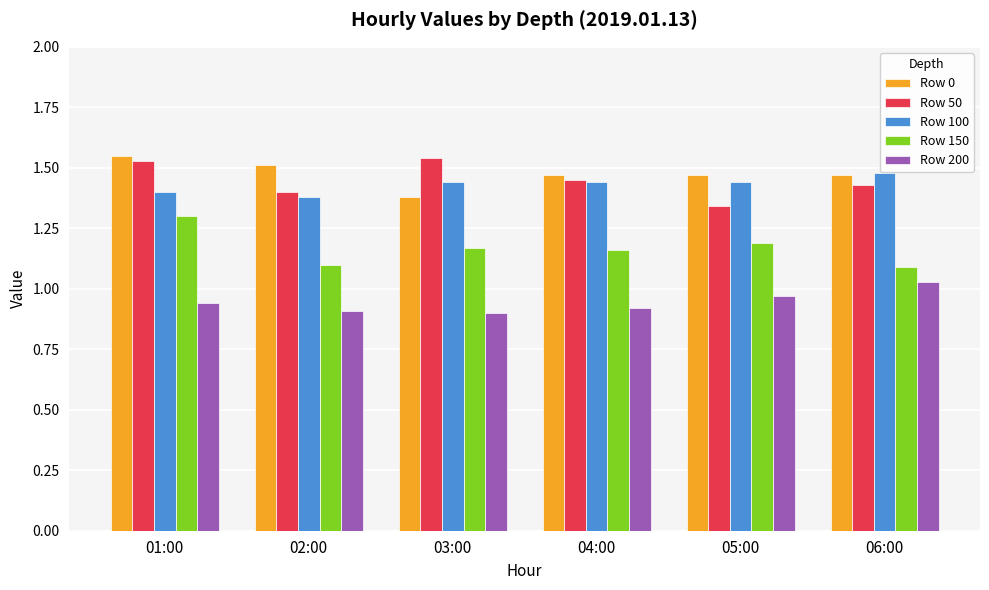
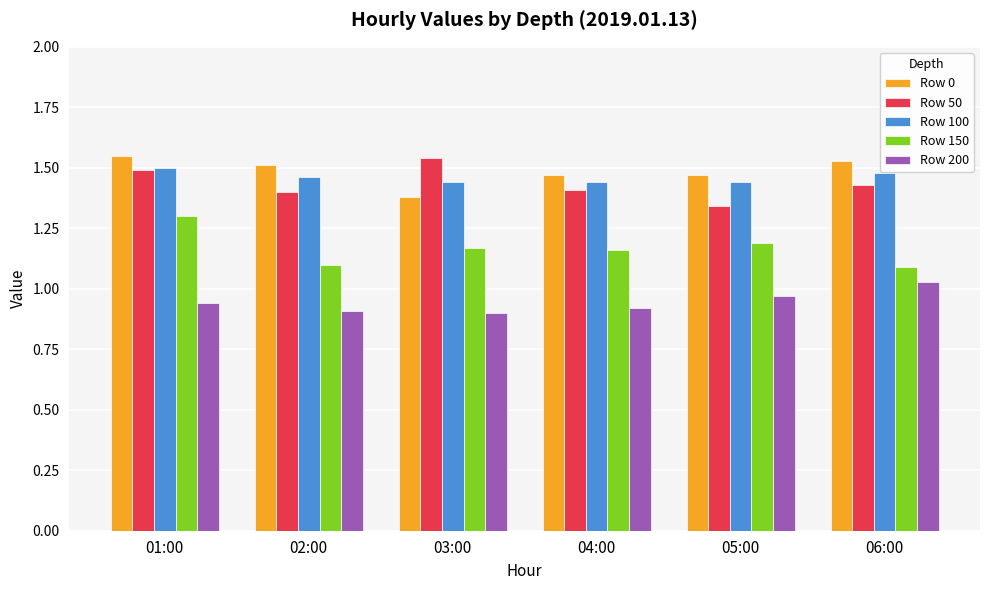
  {
    "Row 0": {
      "01:00": 1.55,
      "02:00": 1.51,
      "03:00": 1.38,
      "04:00": 1.47,
      "05:00": 1.47,
-     "06:00": 1.47
+     "06:00": 1.53
    },
    "Row 50": {
-     "01:00": 1.53,
+     "01:00": 1.49,
      "02:00": 1.40,
      "03:00": 1.54,
-     "04:00": 1.45,
+     "04:00": 1.41,
      "05:00": 1.34,
      "06:00": 1.43
    },
    "Row 100": {
-     "01:00": 1.4,
-     "02:00": 1.38,
+     "01:00": 1.5,
+     "02:00": 1.46,
      "03:00": 1.44,
      "04:00": 1.44,
      "05:00": 1.44,
      "06:00": 1.48
    },
    "Row 150": {
      "01:00": 1.30,
      "02:00": 1.10,
      "03:00": 1.17,
      "04:00": 1.16,
      "05:00": 1.19,
      "06:00": 1.09
    },
    "Row 200": {
      "01:00": 0.94,
      "02:00": 0.91,
      "03:00": 0.90,
      "04:00": 0.92,
      "05:00": 0.97,
      "06:00": 1.03
    }
  }
